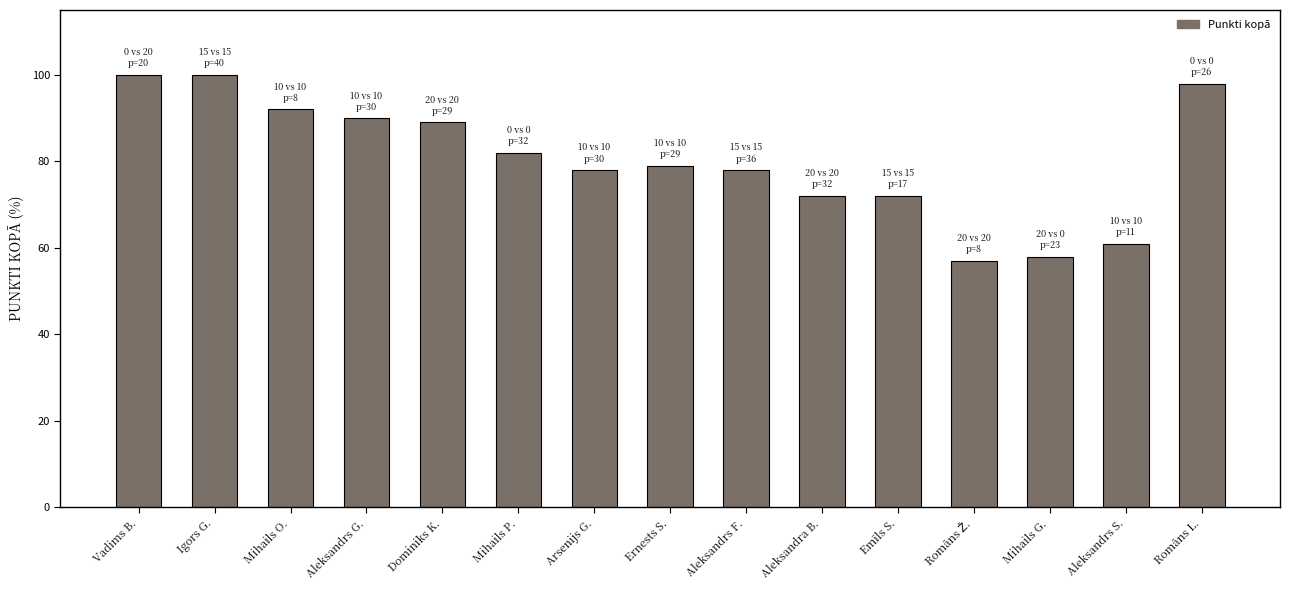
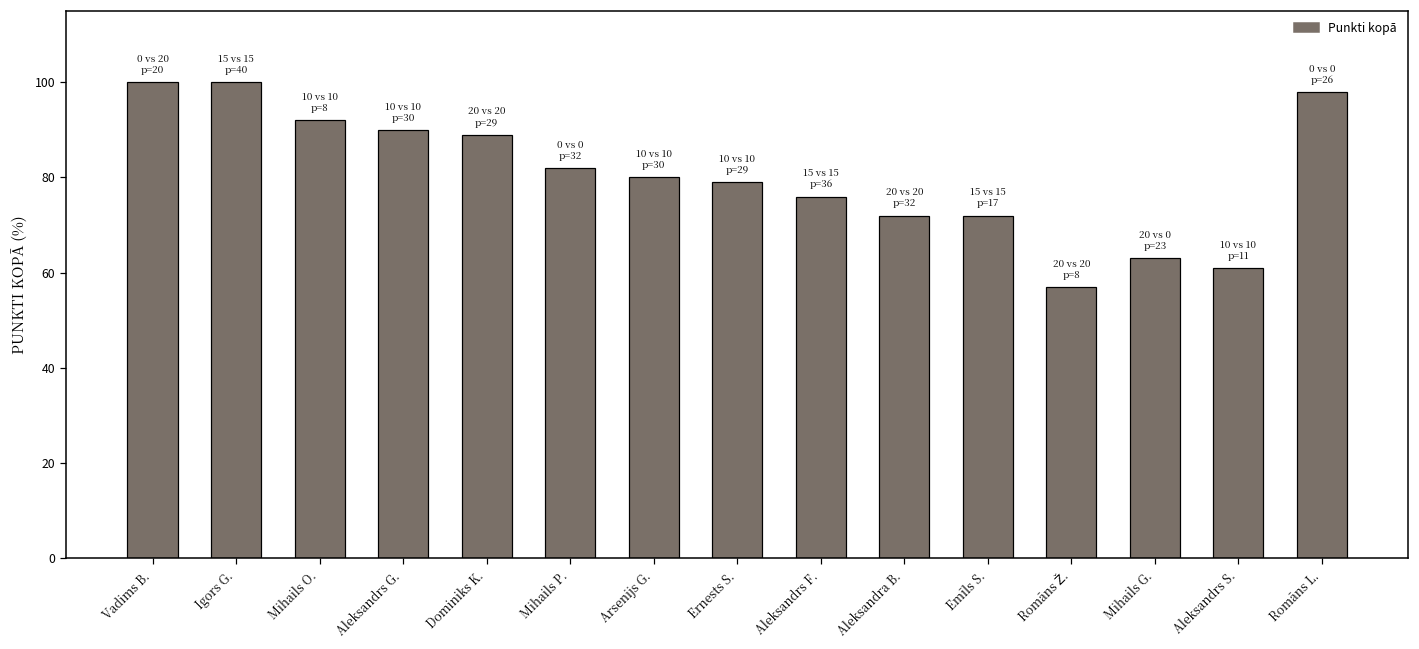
  {
-   "Arsenijs G.": 78,
-   "Aleksandrs F.": 78,
-   "Mihails G.": 58
+   "Arsenijs G.": 80,
+   "Aleksandrs F.": 76,
+   "Mihails G.": 63
  }
